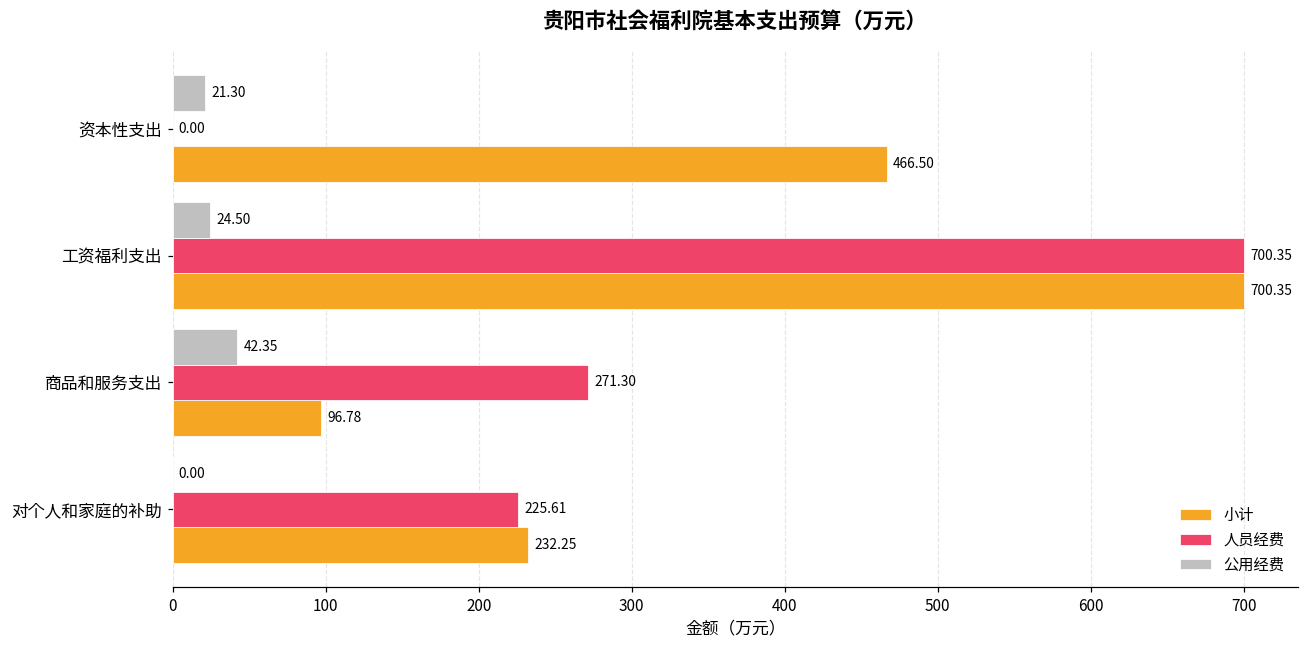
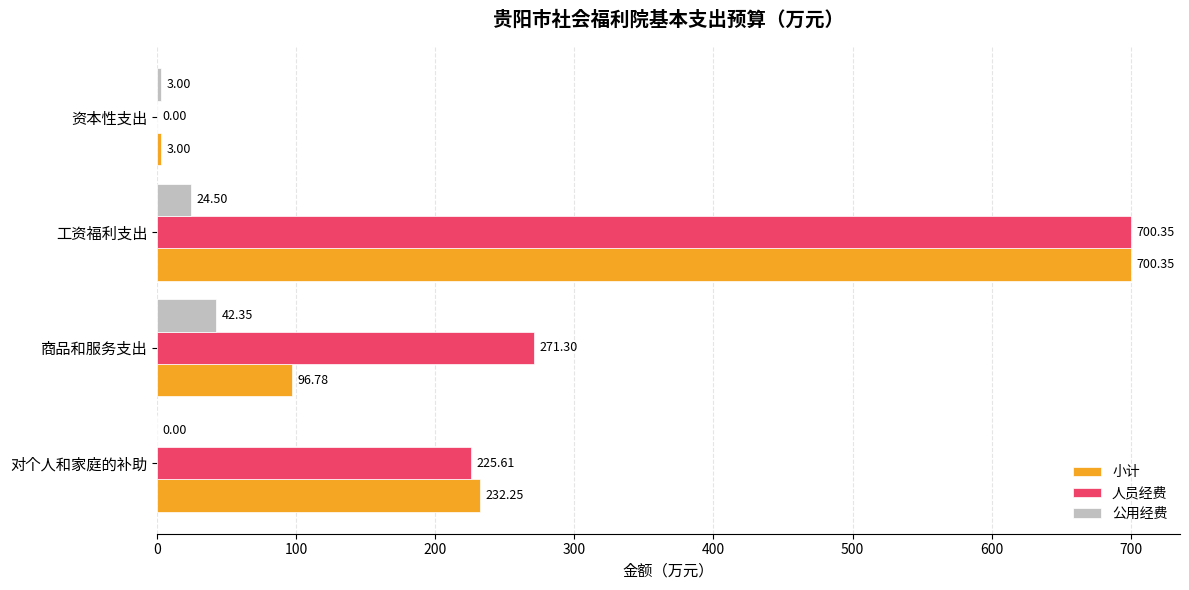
  {
    "小计": {
-     "资本性支出": 466.50,
+     "资本性支出": 3.00,
      "工资福利支出": 700.35,
      "商品和服务支出": 96.78,
      "对个人和家庭的补助": 232.25
    },
    "人员经费": {
      "资本性支出": 0.00,
      "工资福利支出": 700.35,
      "商品和服务支出": 271.30,
      "对个人和家庭的补助": 225.61
    },
    "公用经费": {
-     "资本性支出": 21.30,
+     "资本性支出": 3.00,
      "工资福利支出": 24.50,
      "商品和服务支出": 42.35,
      "对个人和家庭的补助": 0.00
    }
  }
